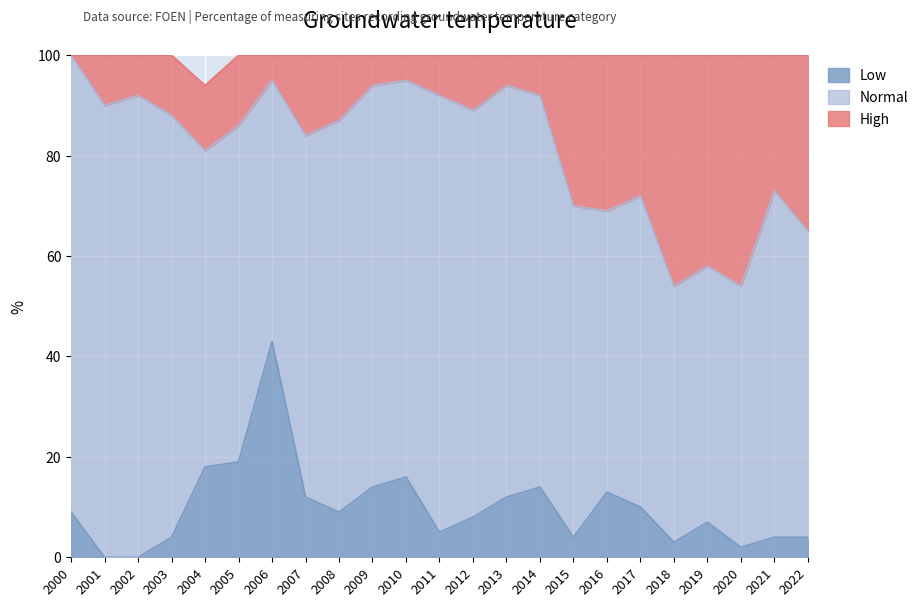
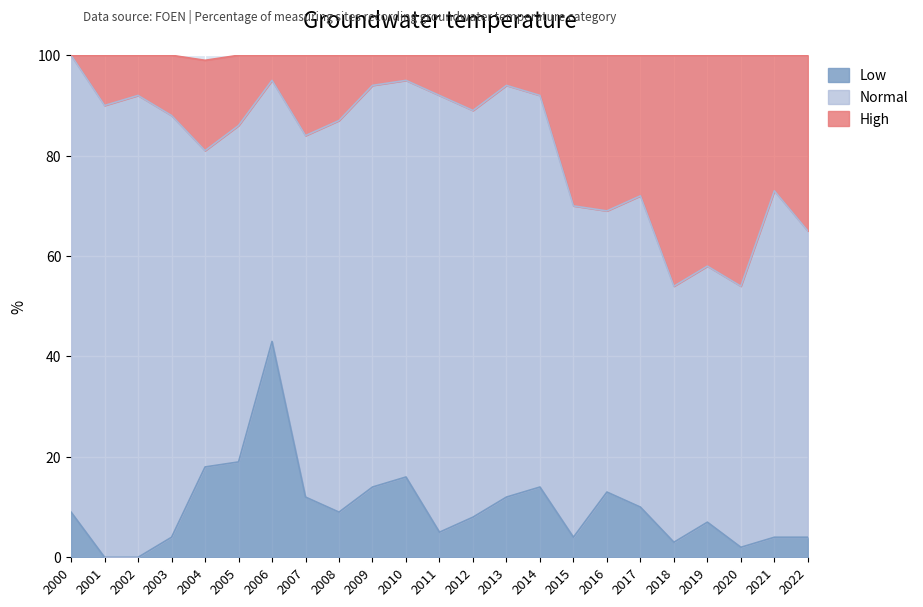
  {
    "High": {
      "2001": 10,
      "2002": 8,
      "2003": 12,
-     "2004": 13,
+     "2004": 18,
      "2005": 14,
      "2006": 5,
      "2007": 16,
      "2008": 13,
      "2009": 6,
      "2010": 5,
      "2011": 8,
      "2012": 11,
      "2013": 6,
      "2014": 8,
      "2015": 30,
      "2016": 31,
      "2017": 28,
      "2018": 46,
      "2019": 42,
      "2020": 46,
      "2021": 27,
      "2022": 35
    }
  }
